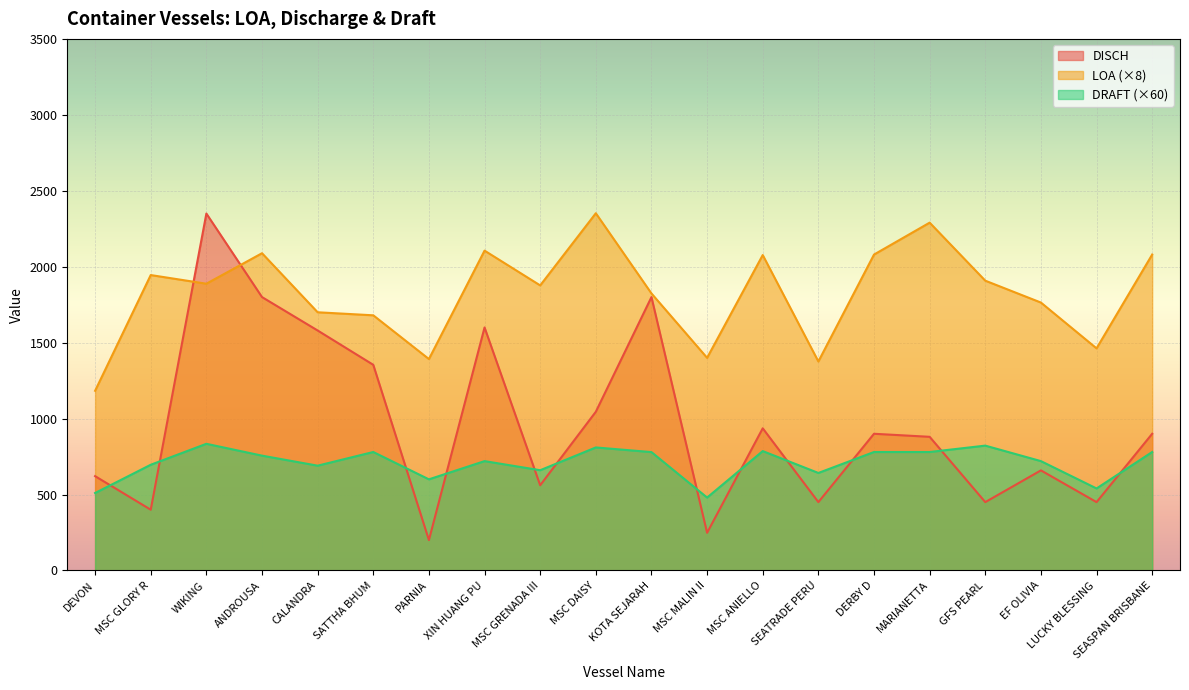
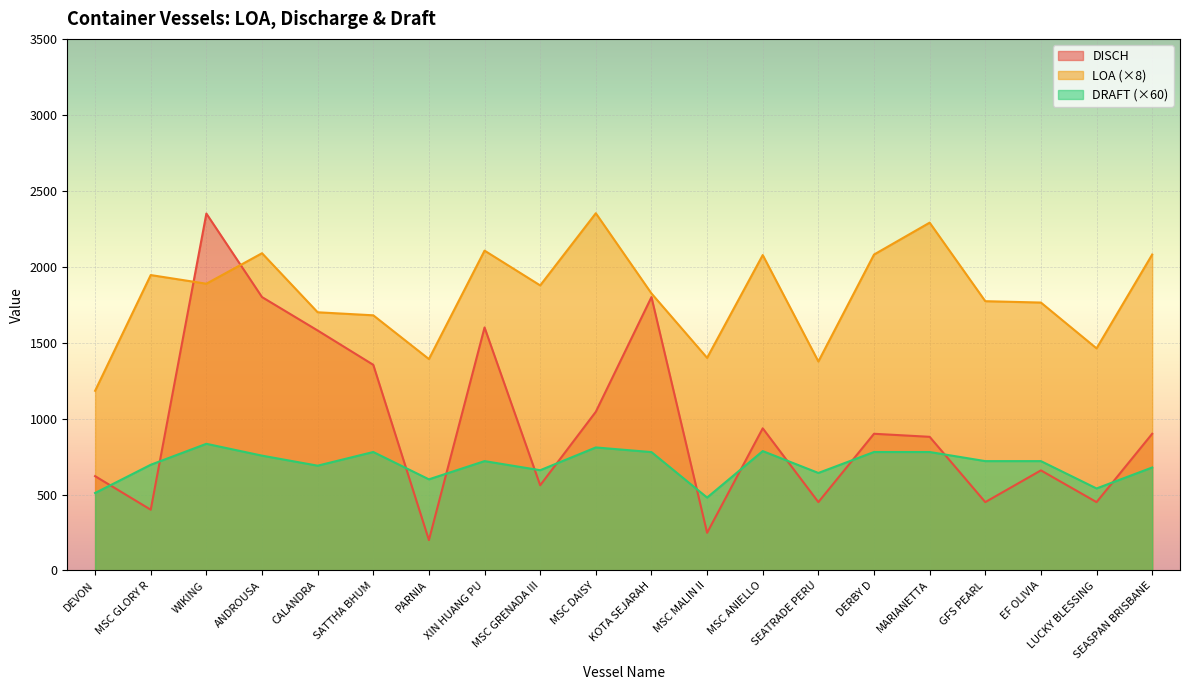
  {
    "DISCH": {
      "DEVON": 620,
      "MSC GLORY R": 400,
      "WIKING": 2350,
      "ANDROUSA": 1800,
      "CALANDRA": 1580,
      "SATTHA BHUM": 1350,
      "PARNIA": 200,
      "XIN HUANG PU": 1600,
      "MSC GRENADA III": 560,
      "MSC DAISY": 1050,
      "KOTA SEJARAH": 1800,
      "MSC MALIN II": 250,
      "MSC ANIELLO": 940,
      "SEATRADE PERU": 450,
      "DERBY D": 900,
      "MARIANETTA": 880,
      "GFS PEARL": 450,
      "EF OLIVIA": 660,
      "LUCKY BLESSING": 450,
      "SEASPAN BRISBANE": 900
    },
    "LOA (×8)": {
      "DEVON": 1180,
      "MSC GLORY R": 1950,
      "WIKING": 1890,
      "ANDROUSA": 2090,
      "CALANDRA": 1700,
      "SATTHA BHUM": 1680,
      "PARNIA": 1390,
      "XIN HUANG PU": 2110,
      "MSC GRENADA III": 1880,
      "MSC DAISY": 2350,
      "KOTA SEJARAH": 1820,
      "MSC MALIN II": 1400,
      "MSC ANIELLO": 2080,
      "SEATRADE PERU": 1380,
      "DERBY D": 2080,
      "MARIANETTA": 2290,
-     "GFS PEARL": 1910,
+     "GFS PEARL": 1770,
      "EF OLIVIA": 1760,
      "LUCKY BLESSING": 1460,
      "SEASPAN BRISBANE": 2080
    },
    "DRAFT (×60)": {
      "DEVON": 510,
      "MSC GLORY R": 700,
      "WIKING": 830,
      "ANDROUSA": 760,
      "CALANDRA": 690,
      "SATTHA BHUM": 780,
      "PARNIA": 600,
      "XIN HUANG PU": 720,
      "MSC GRENADA III": 660,
      "MSC DAISY": 810,
      "KOTA SEJARAH": 780,
      "MSC MALIN II": 480,
      "MSC ANIELLO": 790,
      "SEATRADE PERU": 640,
      "DERBY D": 780,
      "MARIANETTA": 780,
-     "GFS PEARL": 820,
+     "GFS PEARL": 720,
      "EF OLIVIA": 720,
      "LUCKY BLESSING": 540,
-     "SEASPAN BRISBANE": 780
+     "SEASPAN BRISBANE": 680
    }
  }
